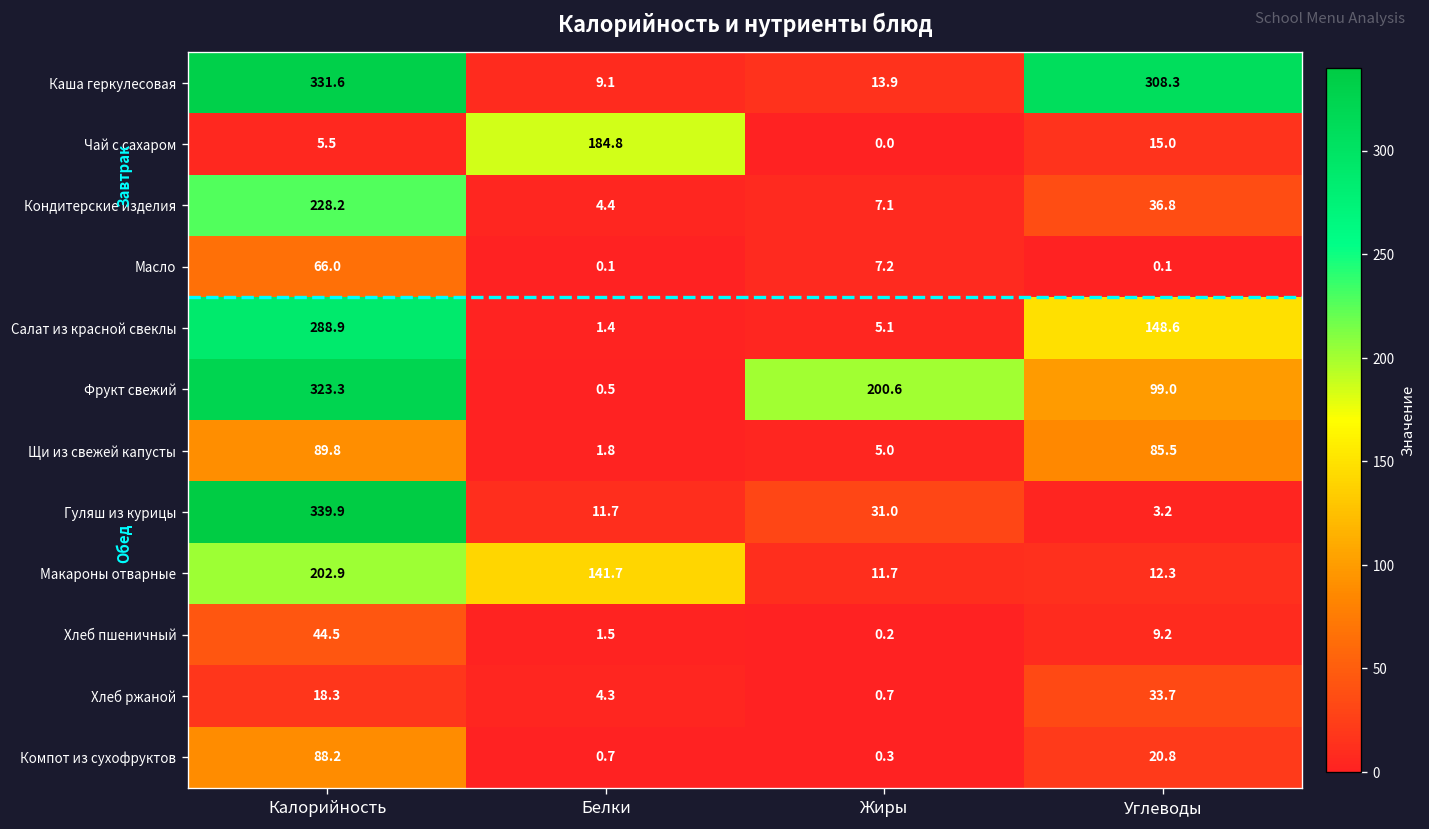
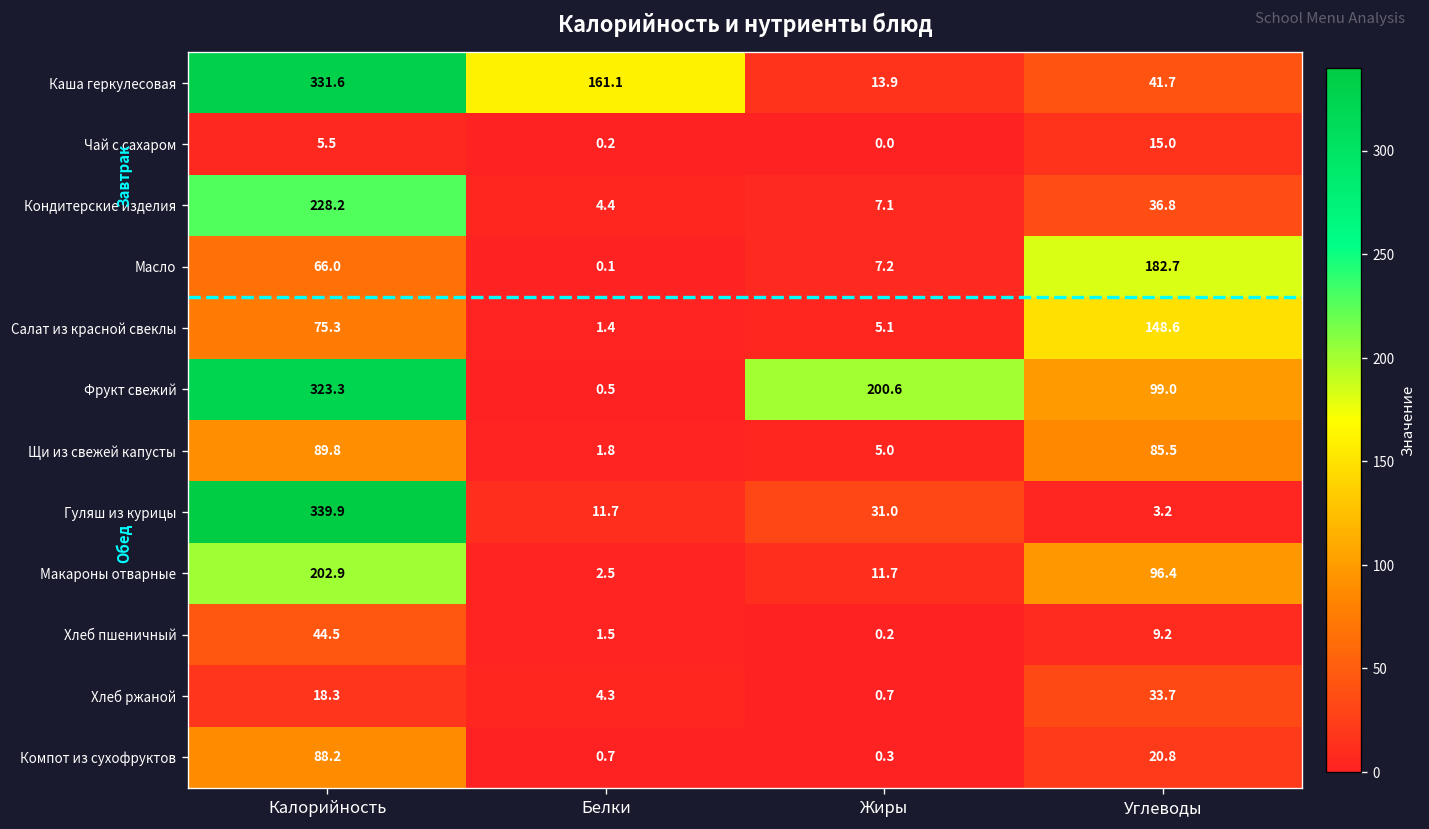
  {
    "Каша геркулесовая": {
      "Калорийность": 331.6,
-     "Белки": 9.1,
+     "Белки": 161.1,
      "Жиры": 13.9,
-     "Углеводы": 308.3
+     "Углеводы": 41.7
    },
    "Чай с сахаром": {
      "Калорийность": 5.5,
-     "Белки": 184.8,
+     "Белки": 0.2,
      "Жиры": 0.0,
      "Углеводы": 15.0
    },
    "Кондитерские изделия": {
      "Калорийность": 228.2,
      "Белки": 4.4,
      "Жиры": 7.1,
      "Углеводы": 36.8
    },
    "Масло": {
      "Калорийность": 66.0,
      "Белки": 0.1,
      "Жиры": 7.2,
-     "Углеводы": 0.1
+     "Углеводы": 182.7
    },
    "Салат из красной свеклы": {
-     "Калорийность": 288.9,
+     "Калорийность": 75.3,
      "Белки": 1.4,
      "Жиры": 5.1,
      "Углеводы": 148.6
    },
    "Фрукт свежий": {
      "Калорийность": 323.3,
      "Белки": 0.5,
      "Жиры": 200.6,
      "Углеводы": 99.0
    },
    "Щи из свежей капусты": {
      "Калорийность": 89.8,
      "Белки": 1.8,
      "Жиры": 5.0,
      "Углеводы": 85.5
    },
    "Гуляш из курицы": {
      "Калорийность": 339.9,
      "Белки": 11.7,
      "Жиры": 31.0,
      "Углеводы": 3.2
    },
    "Макароны отварные": {
      "Калорийность": 202.9,
-     "Белки": 141.7,
+     "Белки": 2.5,
      "Жиры": 11.7,
-     "Углеводы": 12.3
+     "Углеводы": 96.4
    },
    "Хлеб пшеничный": {
      "Калорийность": 44.5,
      "Белки": 1.5,
      "Жиры": 0.2,
      "Углеводы": 9.2
    },
    "Хлеб ржаной": {
      "Калорийность": 18.3,
      "Белки": 4.3,
      "Жиры": 0.7,
      "Углеводы": 33.7
    },
    "Компот из сухофруктов": {
      "Калорийность": 88.2,
      "Белки": 0.7,
      "Жиры": 0.3,
      "Углеводы": 20.8
    }
  }
